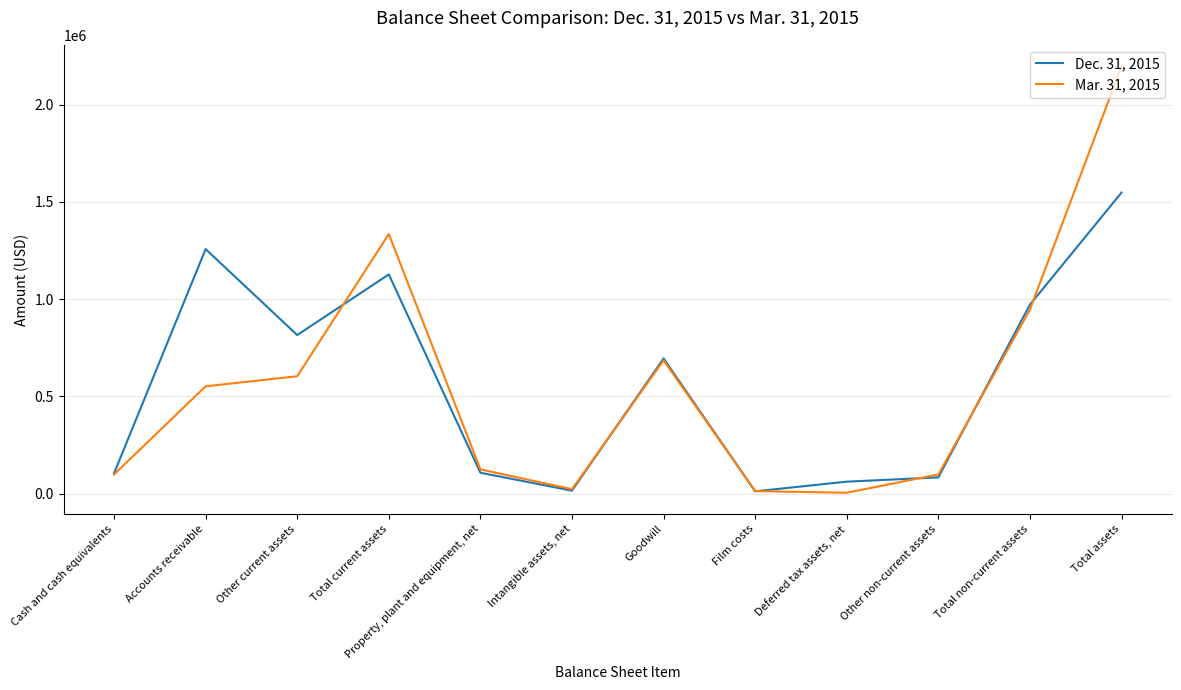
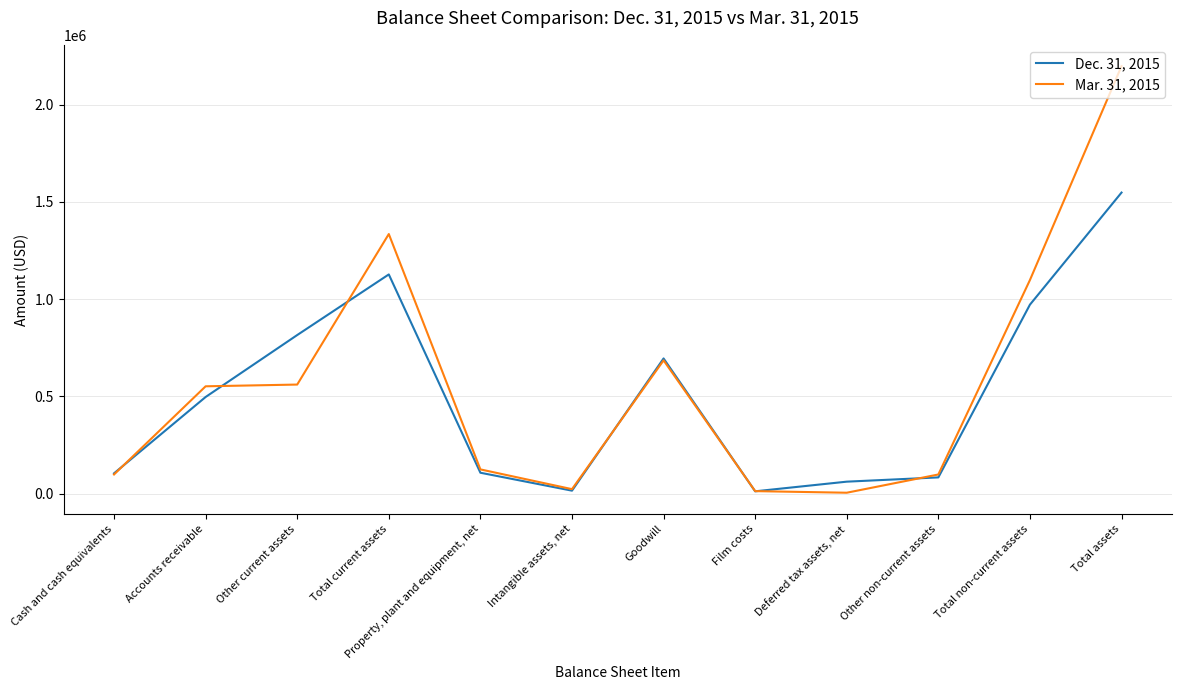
  {
    "Dec. 31, 2015": {
-     "Accounts receivable": 1260000,
+     "Accounts receivable": 500000,
      "Other current assets": 820000,
      "Total current assets": 1130000,
      "Property, plant and equipment, net": 110000,
      "Deferred tax assets, net": 60000,
      "Other non-current assets": 80000,
      "Total non-current assets": 970000,
      "Total assets": 1550000
    },
    "Mar. 31, 2015": {
      "Accounts receivable": 550000,
-     "Other current assets": 600000,
+     "Other current assets": 560000,
      "Total current assets": 1330000,
      "Property, plant and equipment, net": 120000,
      "Deferred tax assets, net": 0,
      "Other non-current assets": 100000,
-     "Total non-current assets": 950000
+     "Total non-current assets": 1100000
    }
  }
